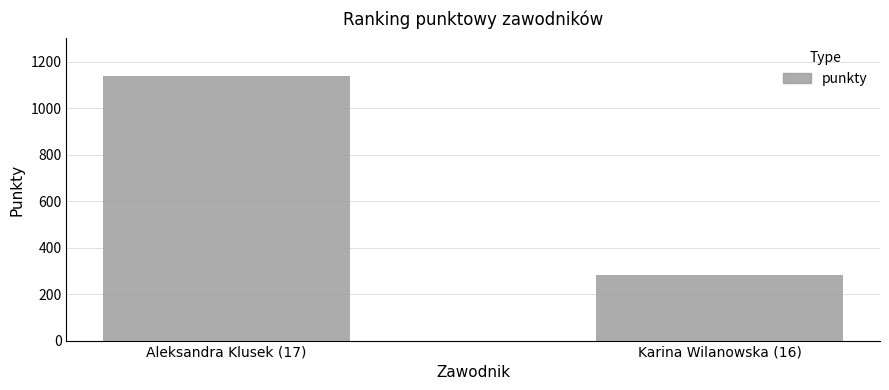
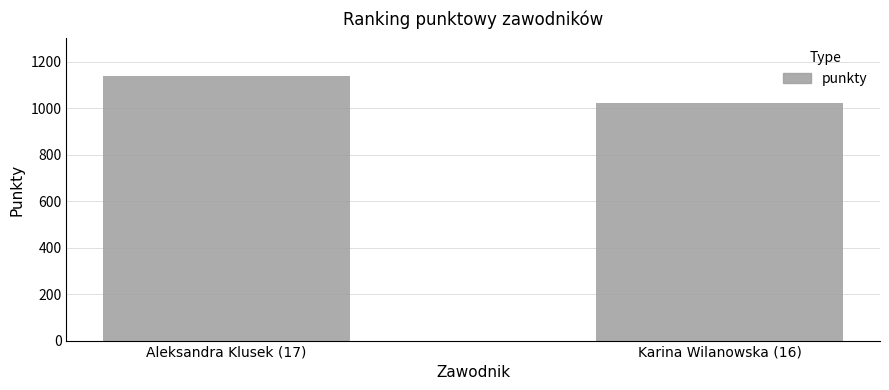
  {
    "Aleksandra Klusek (17)": 1140,
-   "Karina Wilanowska (16)": 280
+   "Karina Wilanowska (16)": 1020
  }
